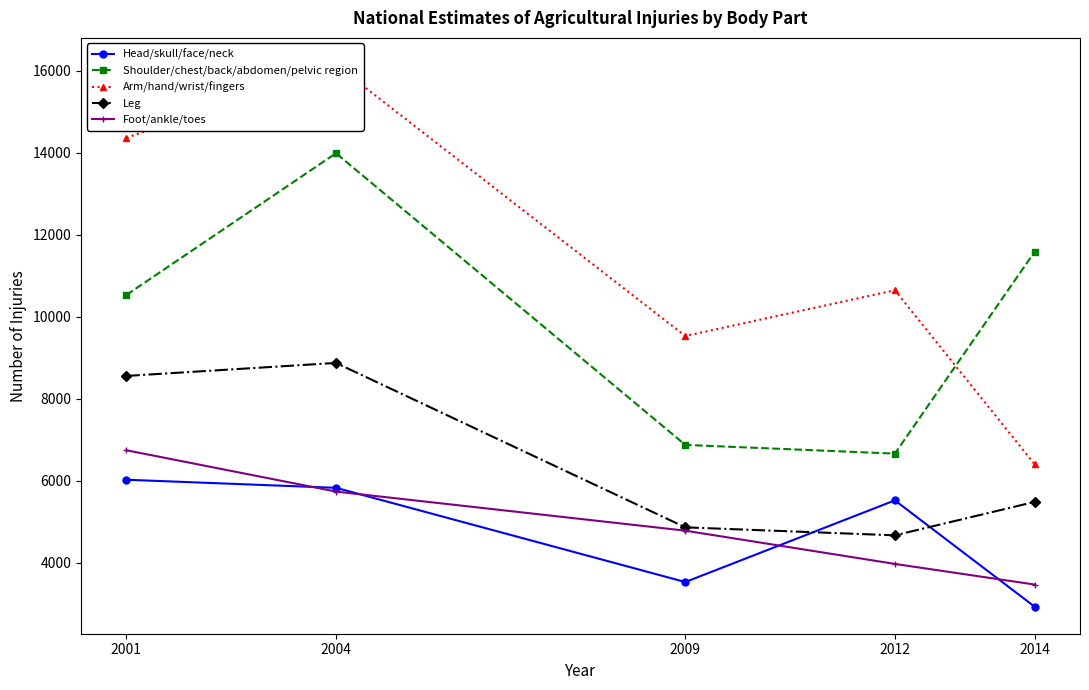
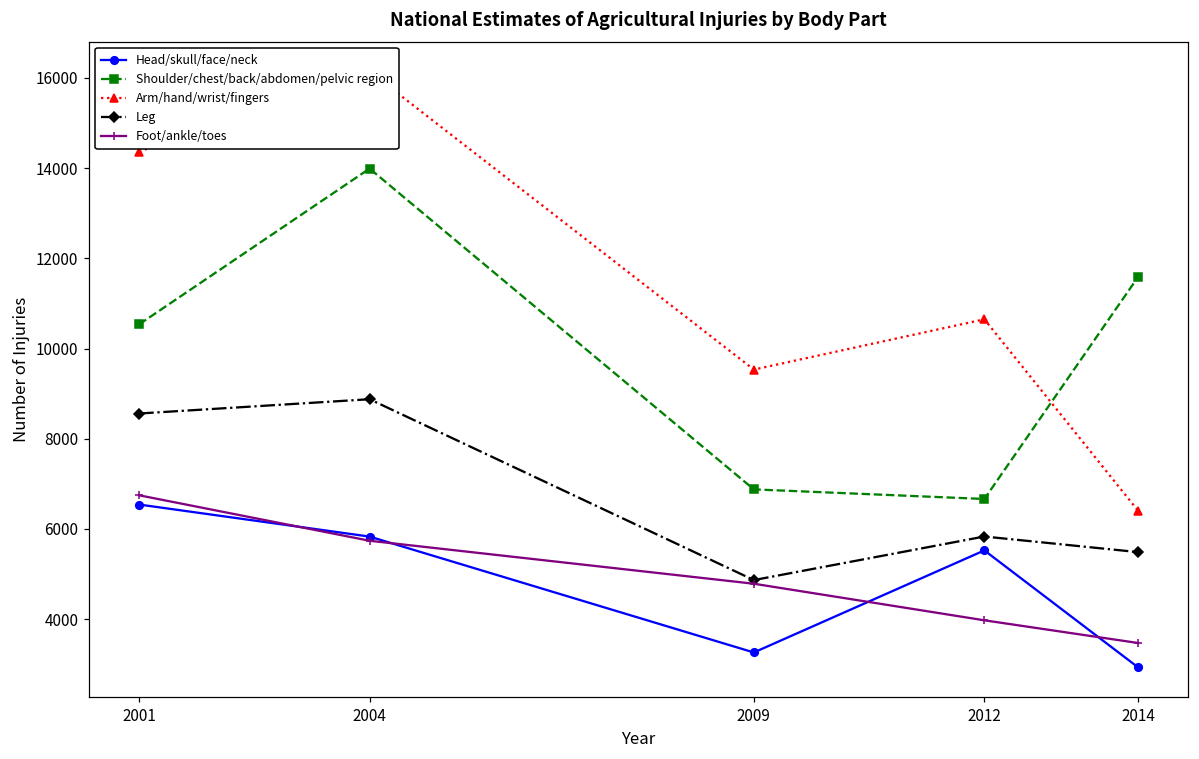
  {
    "Head/skull/face/neck": {
-     "2001": 6000,
+     "2001": 6500,
      "2004": 5800,
-     "2009": 3500,
+     "2009": 3300,
      "2012": 5500,
      "2014": 2900
    },
    "Shoulder/chest/back/abdomen/pelvic region": {
      "2001": 10500,
      "2004": 14000,
      "2009": 6900,
      "2012": 6700,
      "2014": 11600
    },
    "Arm/hand/wrist/fingers": {
      "2001": 14400,
      "2009": 9500,
      "2012": 10600,
      "2014": 6400
    },
    "Leg": {
      "2001": 8600,
      "2004": 8900,
      "2009": 4900,
-     "2012": 4700,
+     "2012": 5800,
      "2014": 5500
    },
    "Foot/ankle/toes": {
      "2001": 6700,
      "2004": 5700,
      "2009": 4800,
      "2012": 4000,
      "2014": 3500
    }
  }
